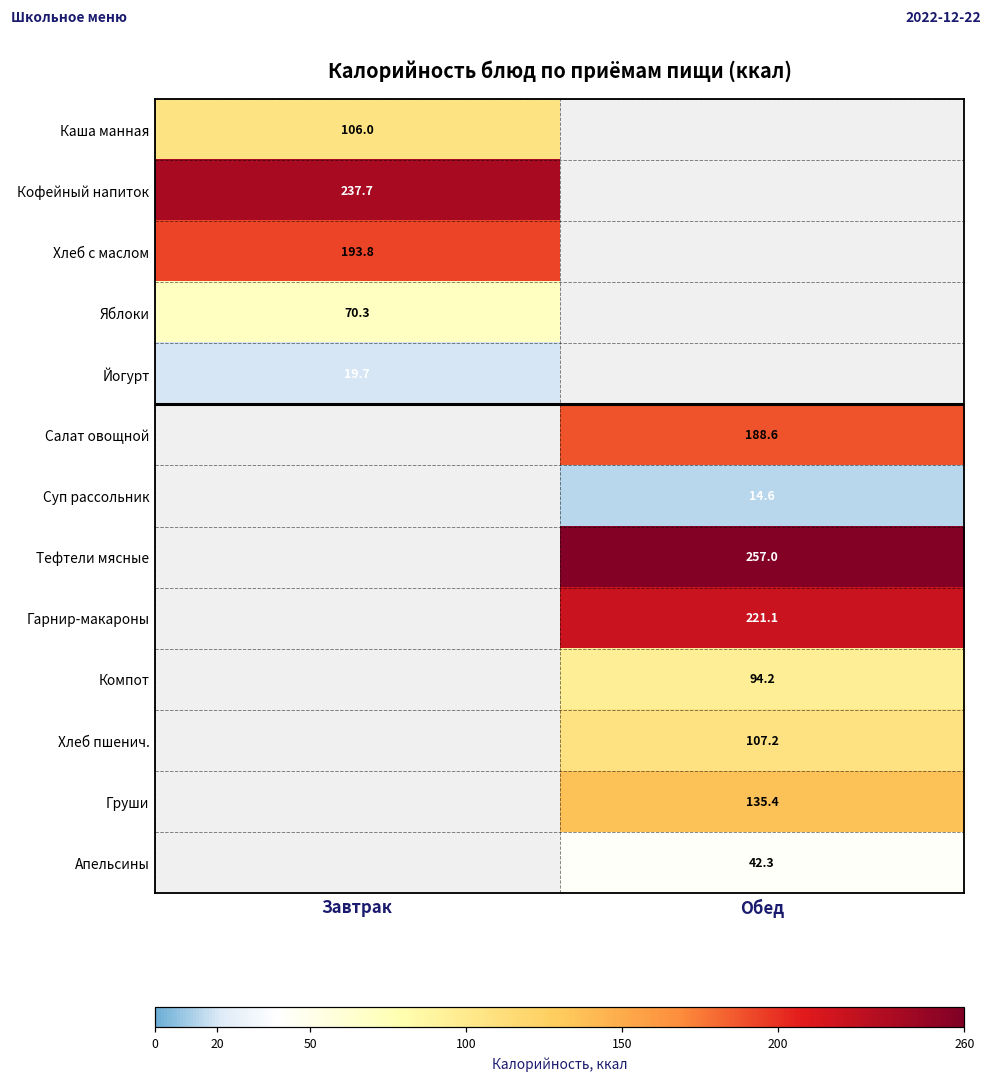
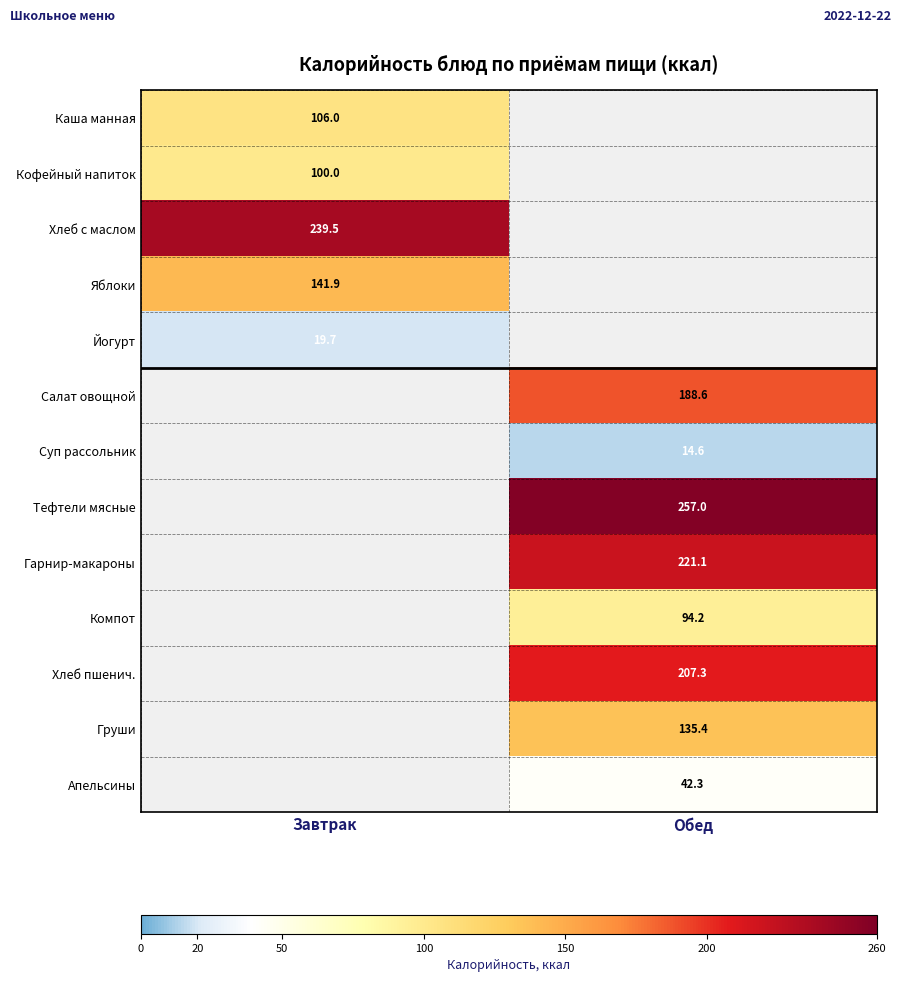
  {
    "Каша манная": {
      "Завтрак": 106.0
    },
    "Кофейный напиток": {
-     "Завтрак": 237.7
+     "Завтрак": 100.0
    },
    "Хлеб с маслом": {
-     "Завтрак": 193.8
+     "Завтрак": 239.5
    },
    "Яблоки": {
-     "Завтрак": 70.3
+     "Завтрак": 141.9
    },
    "Салат овощной": {
      "Обед": 188.6
    },
    "Суп рассольник": {
      "Обед": 14.6
    },
    "Тефтели мясные": {
      "Обед": 257.0
    },
    "Гарнир-макароны": {
      "Обед": 221.1
    },
    "Компот": {
      "Обед": 94.2
    },
    "Хлеб пшенич.": {
-     "Обед": 107.2
+     "Обед": 207.3
    },
    "Груши": {
      "Обед": 135.4
    },
    "Апельсины": {
      "Обед": 42.3
    }
  }
